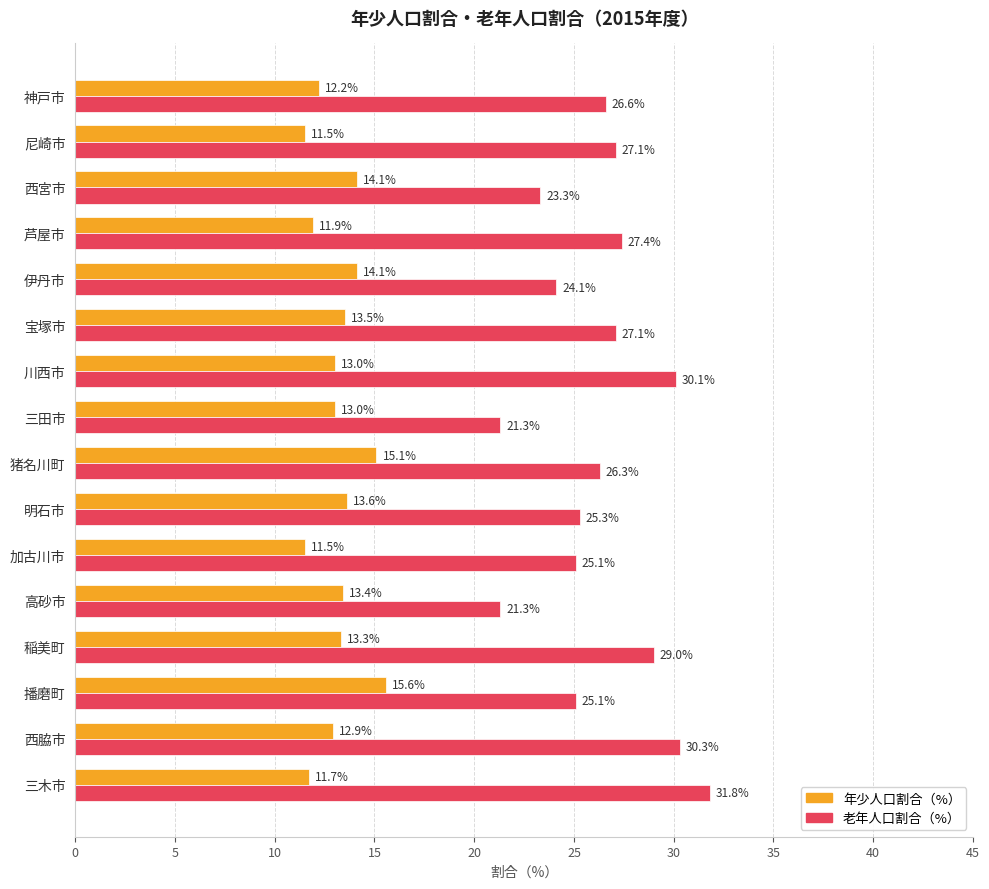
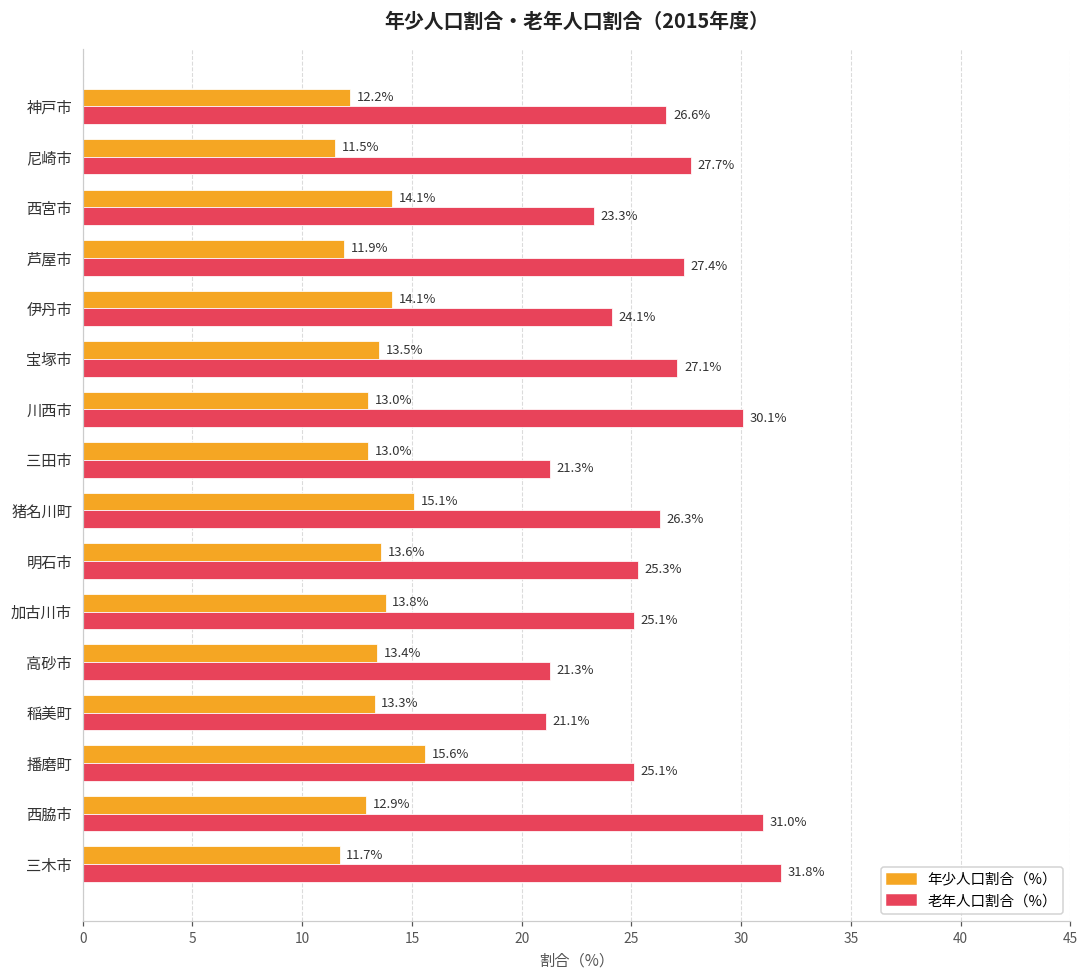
  {
    "年少人口割合（%）": {
      "神戸市": "12.2%",
      "尼崎市": "11.5%",
      "西宮市": "14.1%",
      "芦屋市": "11.9%",
      "伊丹市": "14.1%",
      "宝塚市": "13.5%",
      "川西市": "13.0%",
      "三田市": "13.0%",
      "猪名川町": "15.1%",
      "明石市": "13.6%",
-     "加古川市": "11.5%",
+     "加古川市": "13.8%",
      "高砂市": "13.4%",
      "稲美町": "13.3%",
      "播磨町": "15.6%",
      "西脇市": "12.9%",
      "三木市": "11.7%"
    },
    "老年人口割合（%）": {
      "神戸市": "26.6%",
-     "尼崎市": "27.1%",
+     "尼崎市": "27.7%",
      "西宮市": "23.3%",
      "芦屋市": "27.4%",
      "伊丹市": "24.1%",
      "宝塚市": "27.1%",
      "川西市": "30.1%",
      "三田市": "21.3%",
      "猪名川町": "26.3%",
      "明石市": "25.3%",
      "加古川市": "25.1%",
      "高砂市": "21.3%",
-     "稲美町": "29.0%",
+     "稲美町": "21.1%",
      "播磨町": "25.1%",
-     "西脇市": "30.3%",
+     "西脇市": "31.0%",
      "三木市": "31.8%"
    }
  }
